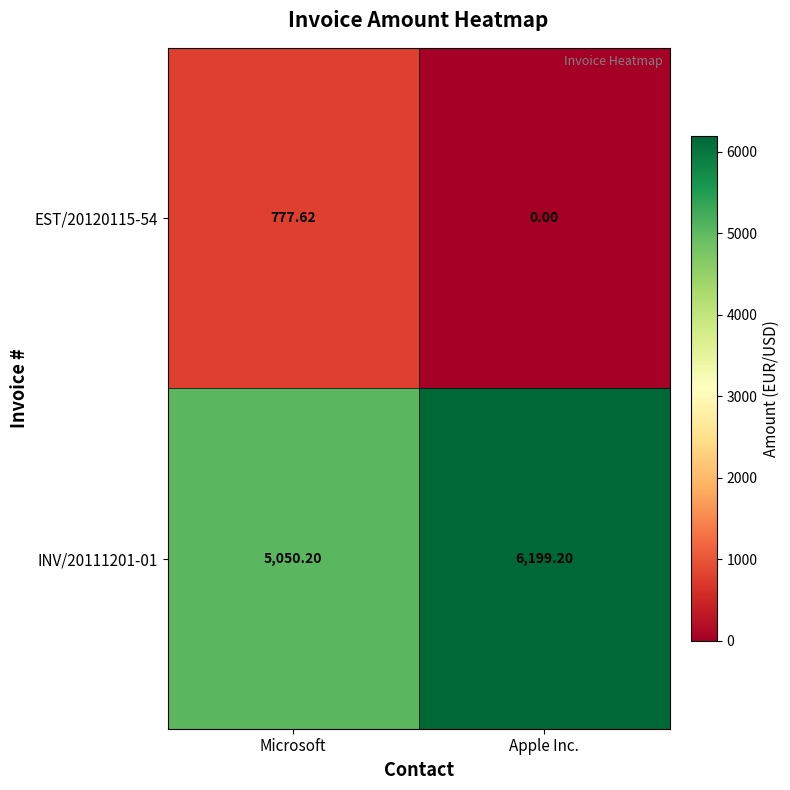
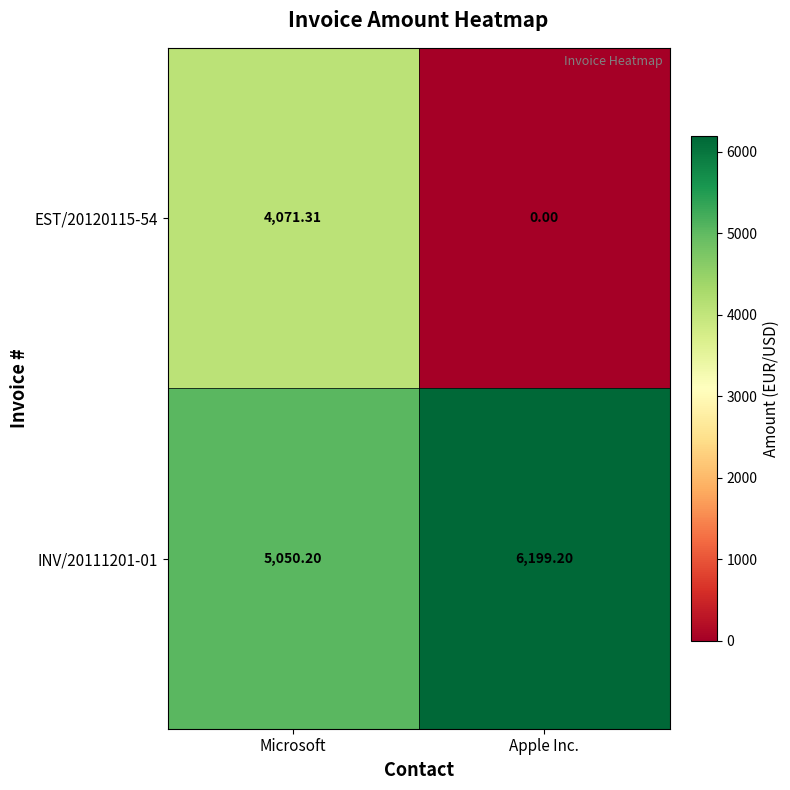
  {
    "EST/20120115-54": {
-     "Microsoft": "777.62"
+     "Microsoft": "4,071.31"
    },
    "INV/20111201-01": {
      "Microsoft": "5,050.20",
      "Apple Inc.": "6,199.20"
    }
  }
